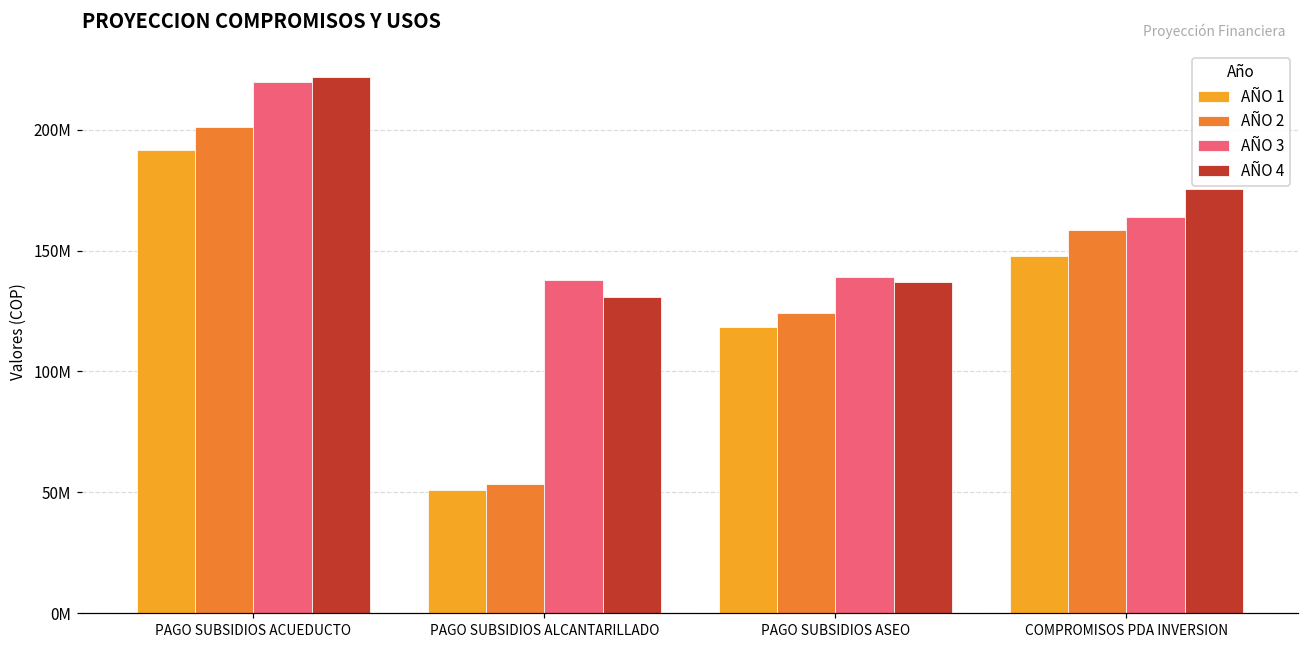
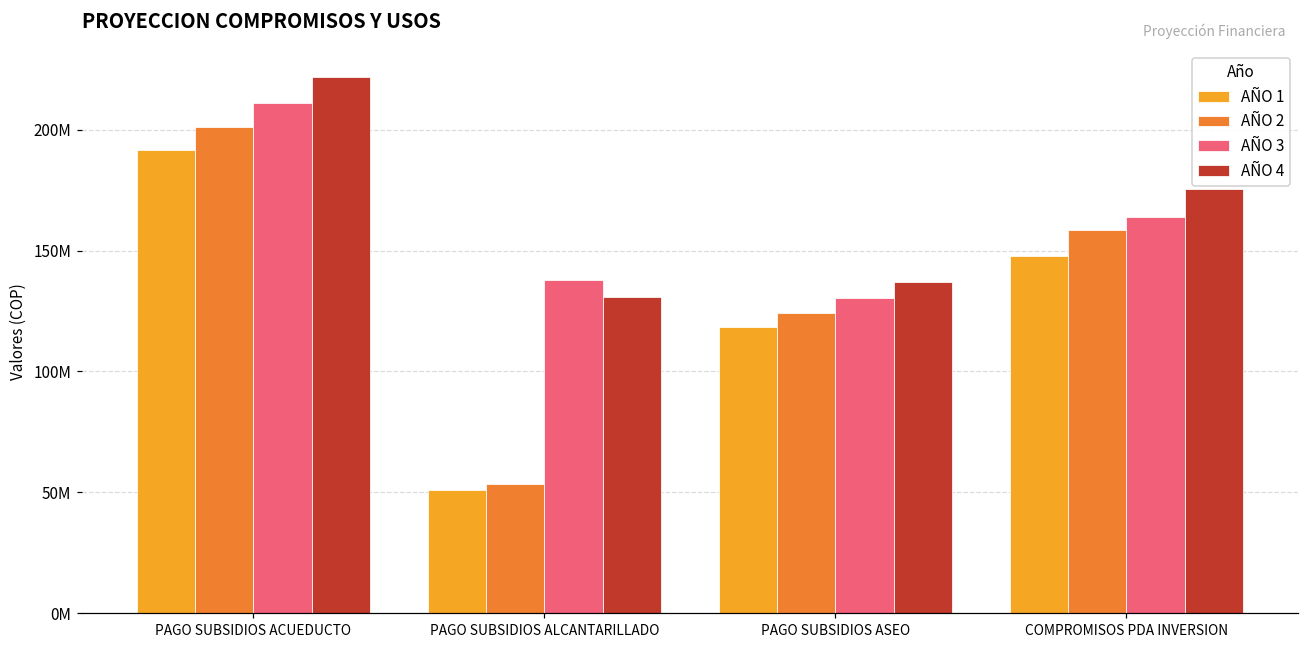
  {
    "AÑO 3": {
-     "PAGO SUBSIDIOS ACUEDUCTO": 220000000,
+     "PAGO SUBSIDIOS ACUEDUCTO": 211000000,
      "PAGO SUBSIDIOS ALCANTARILLADO": 138000000,
-     "PAGO SUBSIDIOS ASEO": 139000000,
+     "PAGO SUBSIDIOS ASEO": 130000000,
      "COMPROMISOS PDA INVERSION": 164000000
    },
    "AÑO 4": {
      "PAGO SUBSIDIOS ACUEDUCTO": 222000000,
      "PAGO SUBSIDIOS ALCANTARILLADO": 131000000,
      "PAGO SUBSIDIOS ASEO": 137000000,
      "COMPROMISOS PDA INVERSION": 176000000
    }
  }
